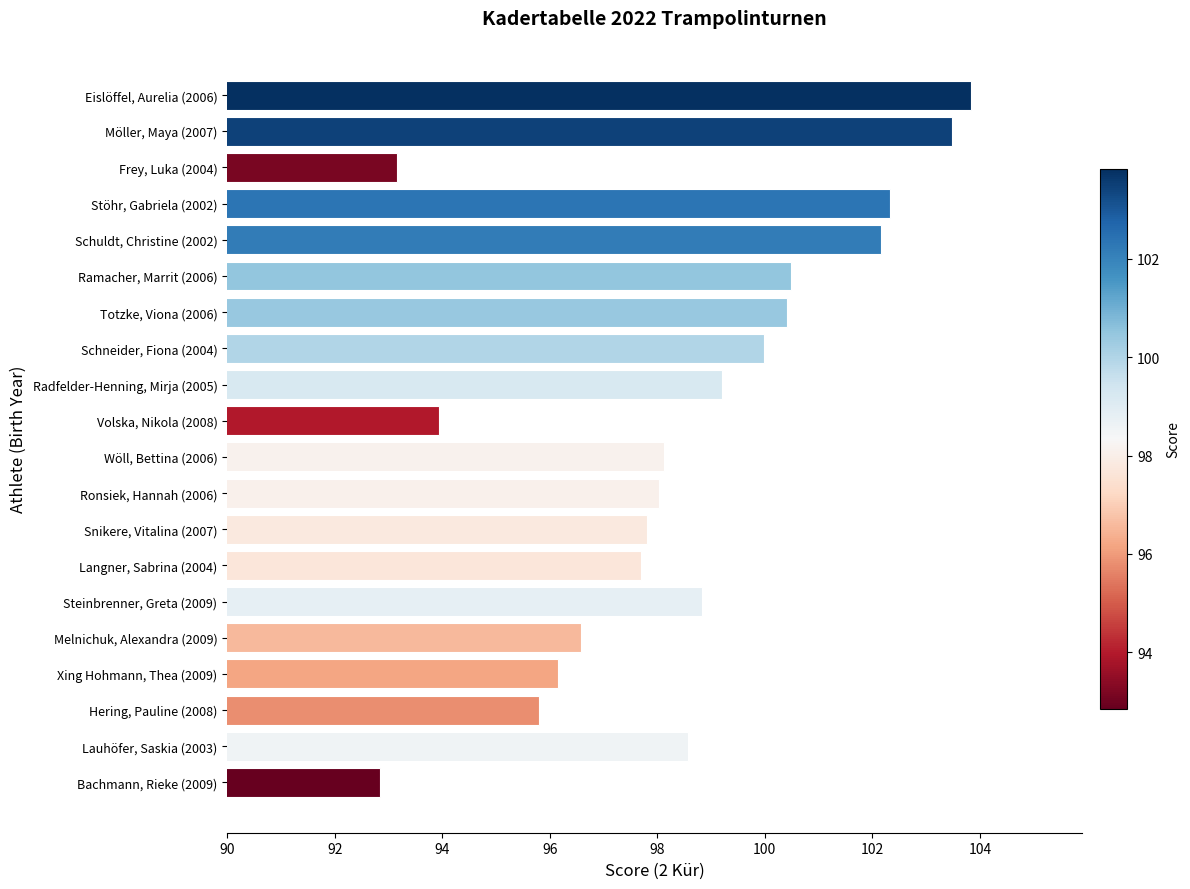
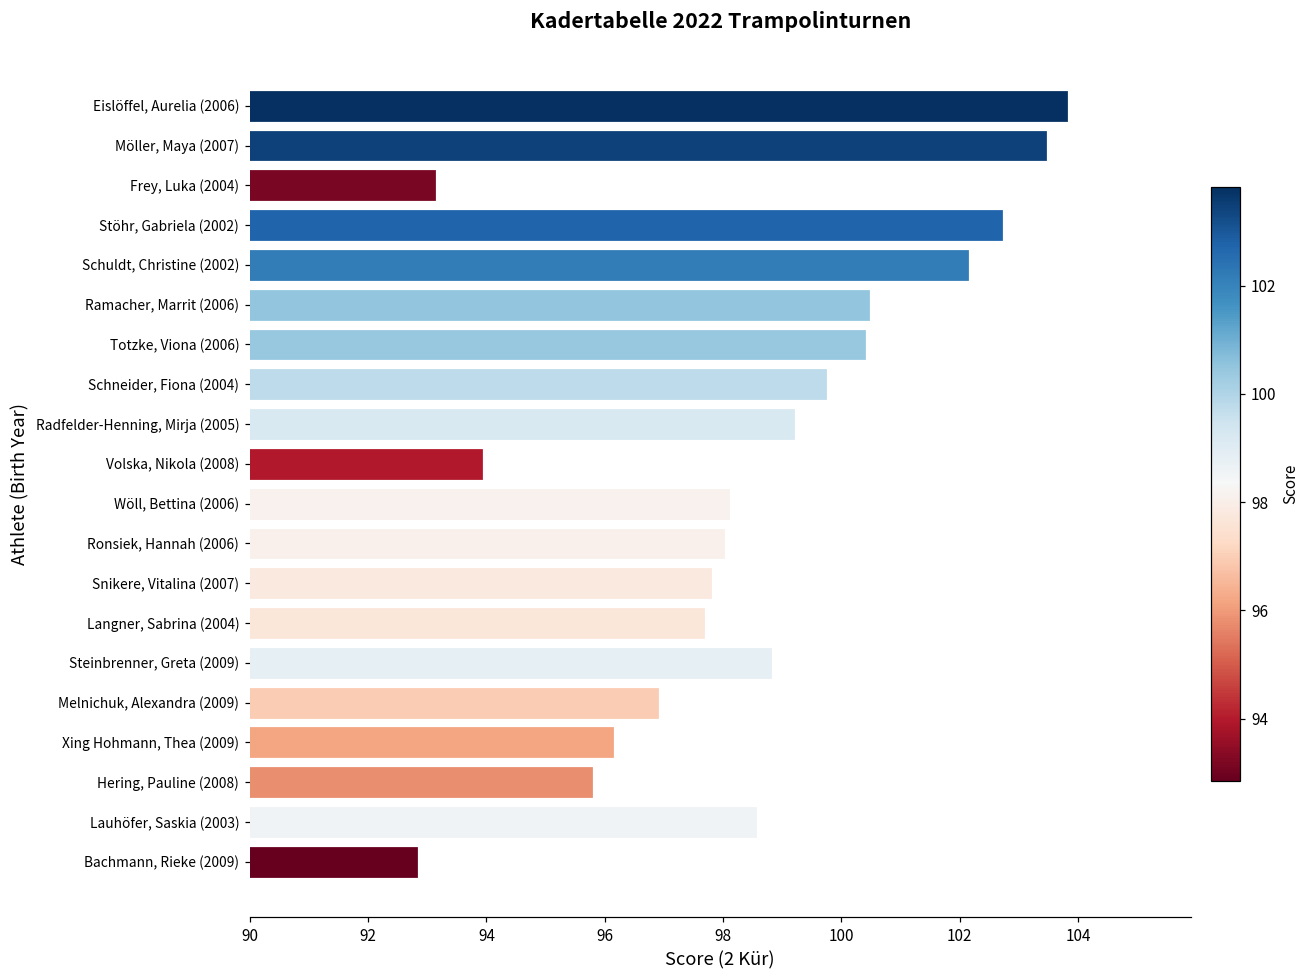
  {
    "Eislöffel, Aurelia (2006)": 103.8,
    "Möller, Maya (2007)": 103.5,
    "Frey, Luka (2004)": 93.2,
-   "Stöhr, Gabriela (2002)": 102.3,
+   "Stöhr, Gabriela (2002)": 102.7,
    "Schuldt, Christine (2002)": 102.2,
    "Ramacher, Marrit (2006)": 100.5,
    "Totzke, Viona (2006)": 100.4,
-   "Schneider, Fiona (2004)": 100.0,
+   "Schneider, Fiona (2004)": 99.8,
    "Radfelder-Henning, Mirja (2005)": 99.2,
    "Volska, Nikola (2008)": 93.9,
    "Wöll, Bettina (2006)": 98.1,
    "Ronsiek, Hannah (2006)": 98.0,
    "Snikere, Vitalina (2007)": 97.8,
    "Langner, Sabrina (2004)": 97.7,
    "Steinbrenner, Greta (2009)": 98.8,
-   "Melnichuk, Alexandra (2009)": 96.6,
+   "Melnichuk, Alexandra (2009)": 96.9,
    "Xing Hohmann, Thea (2009)": 96.2,
    "Hering, Pauline (2008)": 95.8,
    "Lauhöfer, Saskia (2003)": 98.6,
    "Bachmann, Rieke (2009)": 92.9
  }
